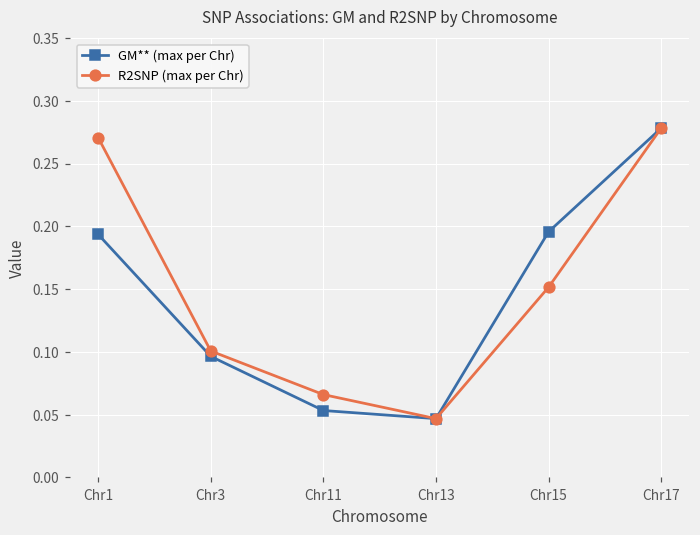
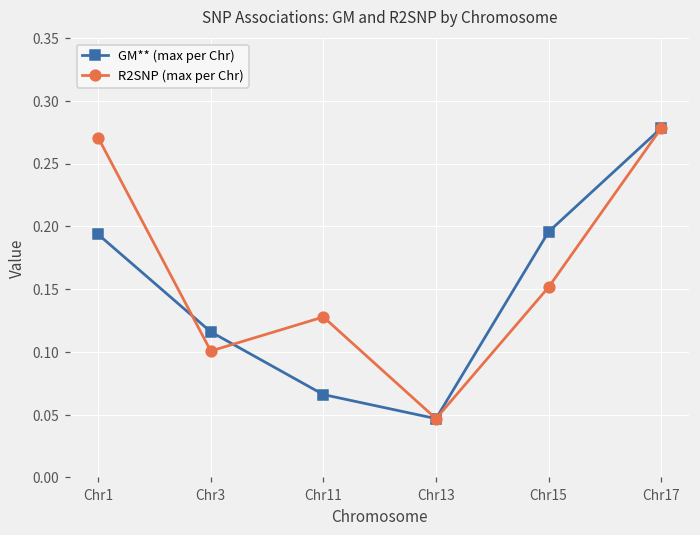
  {
    "GM** (max per Chr)": {
      "Chr1": 0.194,
-     "Chr3": 0.096,
-     "Chr11": 0.053,
+     "Chr3": 0.116,
+     "Chr11": 0.066,
      "Chr15": 0.196
    },
    "R2SNP (max per Chr)": {
      "Chr1": 0.271,
      "Chr3": 0.101,
-     "Chr11": 0.066,
+     "Chr11": 0.128,
      "Chr15": 0.152
    }
  }
